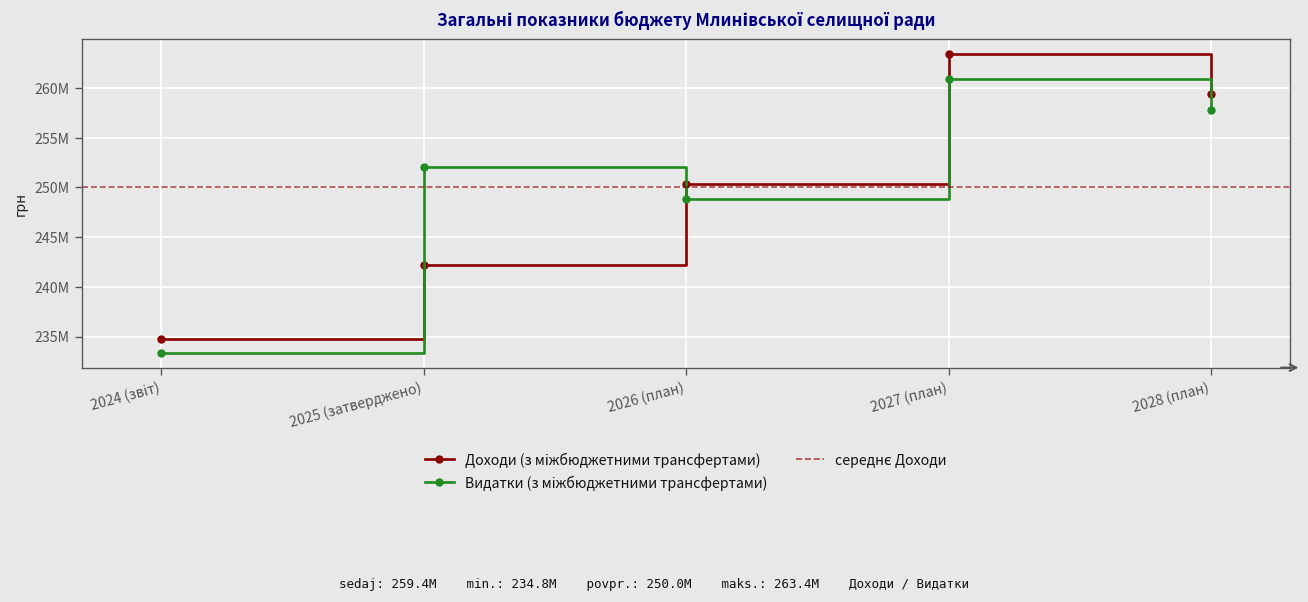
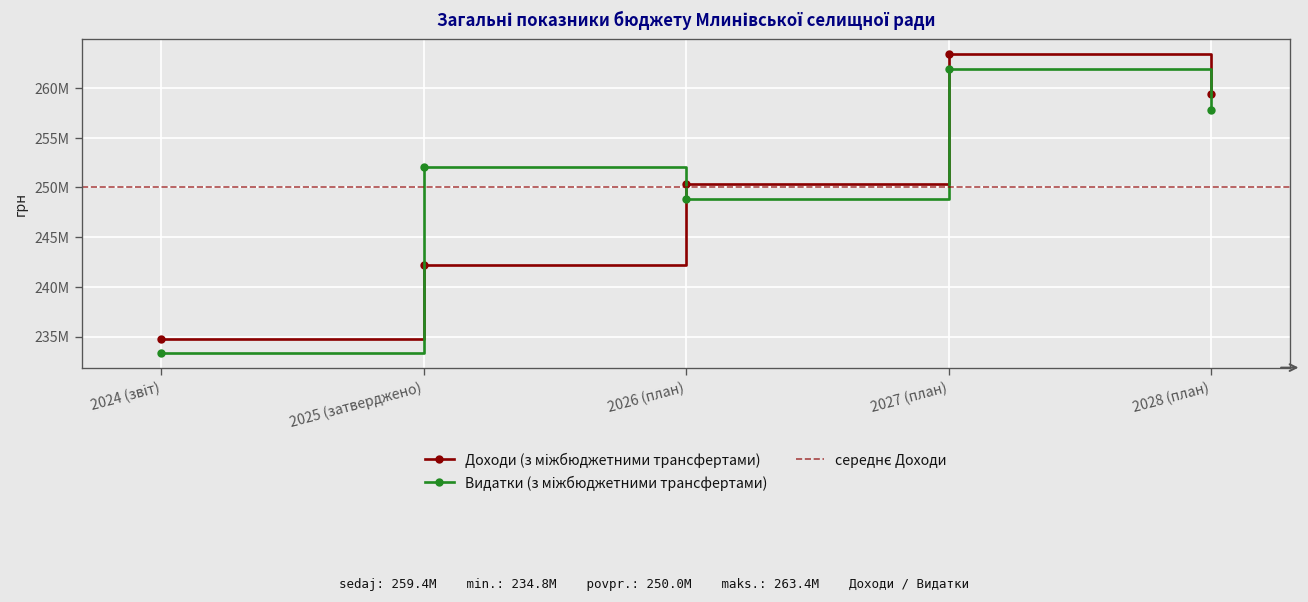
  {
    "Доходи (з міжбюджетними трансфертами)": {
      "2024 (звіт)": 235000000,
      "2025 (затверджено)": 242000000,
      "2026 (план)": 250000000,
      "2027 (план)": 263000000,
      "2028 (план)": 259000000
    },
    "Видатки (з міжбюджетними трансфертами)": {
      "2024 (звіт)": 233000000,
      "2025 (затверджено)": 252000000,
      "2026 (план)": 249000000,
-     "2027 (план)": 261000000,
+     "2027 (план)": 262000000,
      "2028 (план)": 258000000
    }
  }
